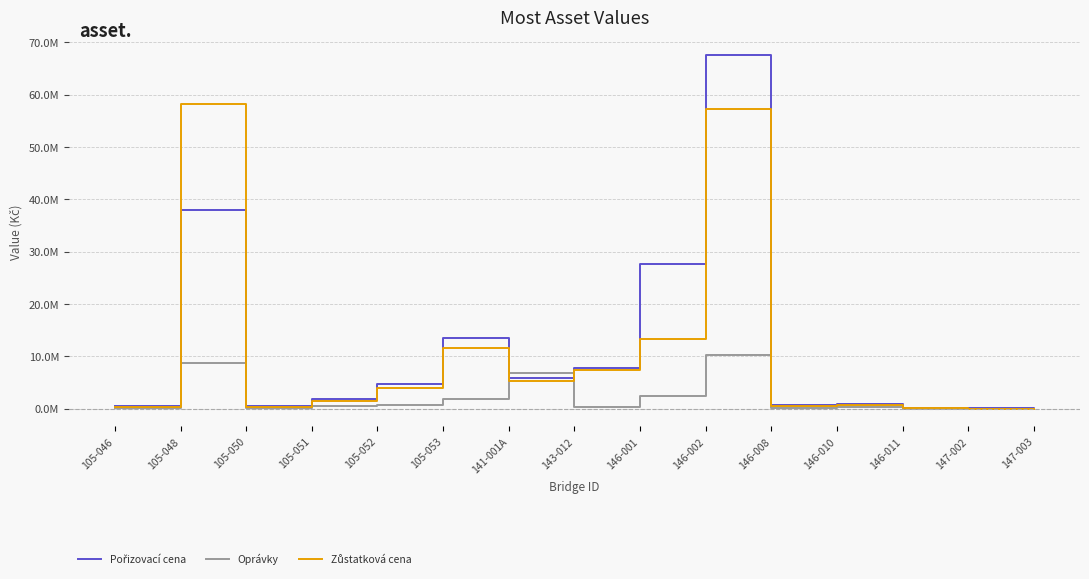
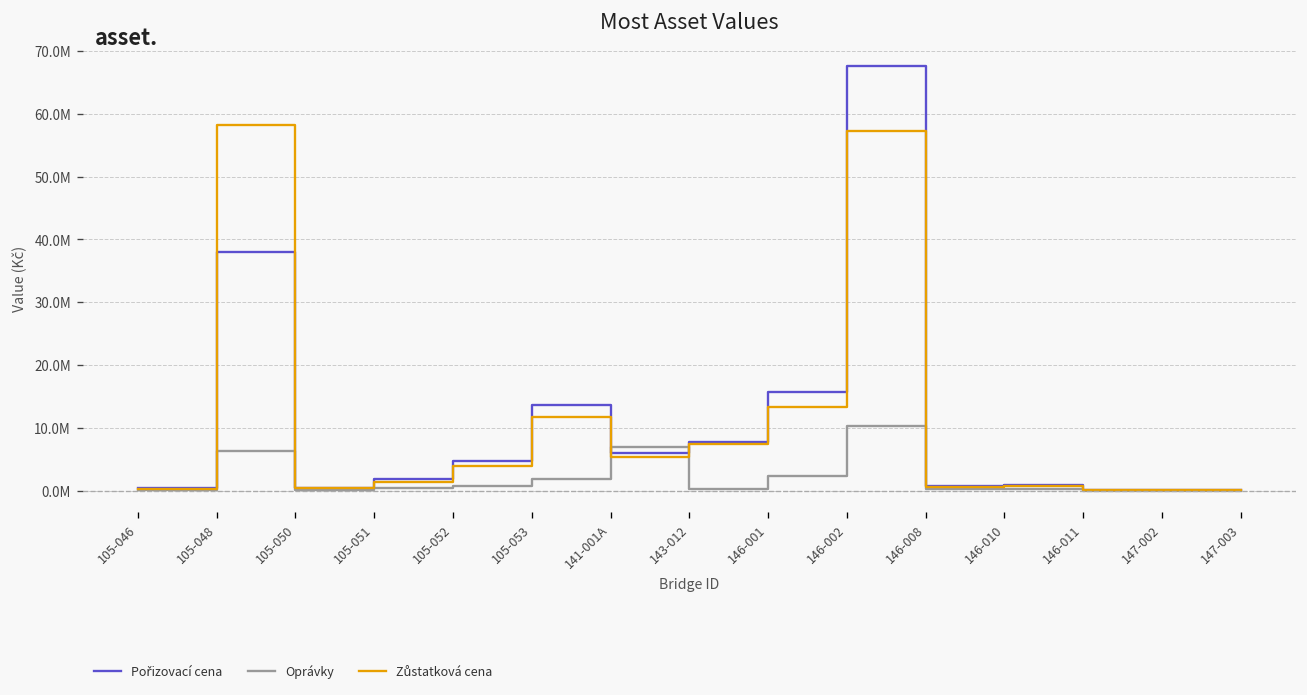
  {
    "Pořizovací cena": {
      "105-048": 38000000,
      "105-052": 5000000,
      "105-053": 14000000,
      "141-001A": 6000000,
-     "146-001": 28000000,
+     "146-001": 16000000,
      "146-002": 68000000
    },
    "Oprávky": {
-     "105-048": 9000000,
+     "105-048": 6000000,
      "105-051": 0,
      "105-052": 1000000,
      "105-053": 2000000,
      "141-001A": 7000000,
      "143-012": 0,
      "146-001": 2000000,
      "146-002": 10000000
    },
    "Zůstatková cena": {
      "105-048": 58000000,
      "105-052": 4000000,
      "105-053": 12000000,
      "141-001A": 5000000,
      "146-001": 13000000,
      "146-002": 57000000
    }
  }
